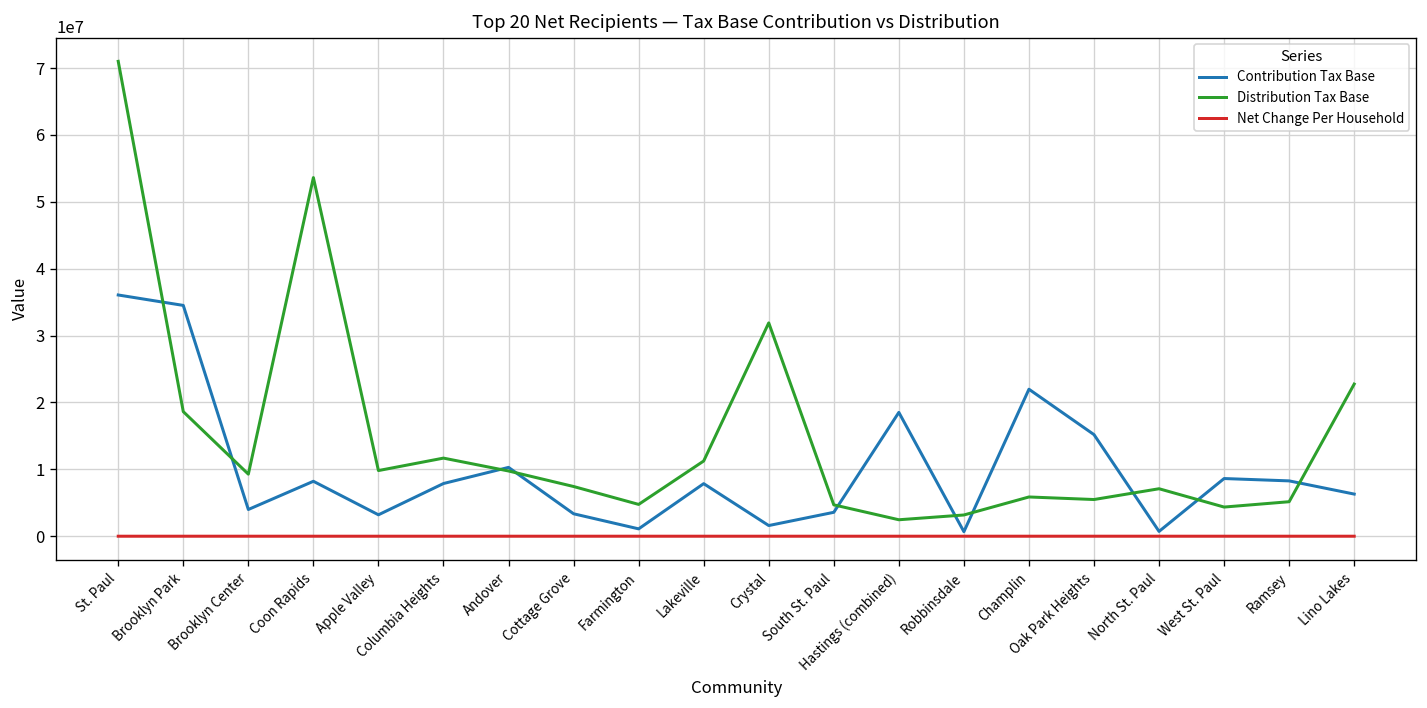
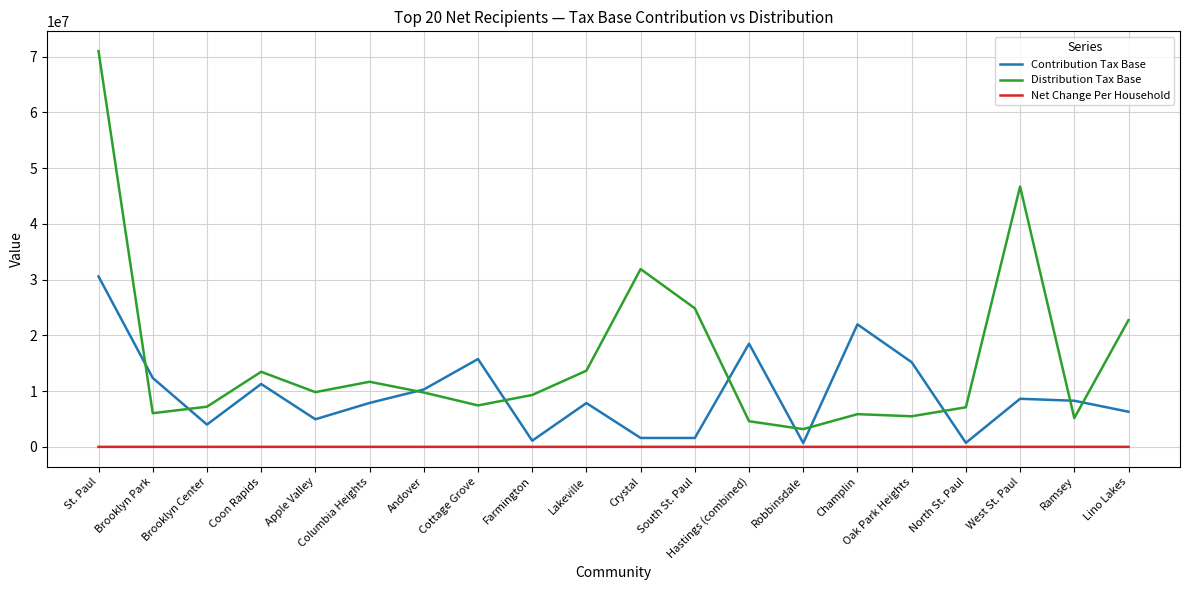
  {
    "Contribution Tax Base": {
-     "St. Paul": 36000000,
-     "Brooklyn Park": 35000000,
+     "St. Paul": 31000000,
+     "Brooklyn Park": 12000000,
      "Brooklyn Center": 4000000,
-     "Coon Rapids": 8000000,
-     "Apple Valley": 3000000,
+     "Coon Rapids": 11000000,
+     "Apple Valley": 5000000,
      "Columbia Heights": 8000000,
      "Andover": 10000000,
-     "Cottage Grove": 3000000,
+     "Cottage Grove": 16000000,
      "Farmington": 1000000,
      "Lakeville": 8000000,
      "Crystal": 2000000,
-     "South St. Paul": 4000000,
+     "South St. Paul": 2000000,
      "Hastings (combined)": 19000000,
      "Robbinsdale": 1000000,
      "Champlin": 22000000,
      "Oak Park Heights": 15000000,
      "North St. Paul": 1000000,
      "West St. Paul": 9000000,
      "Ramsey": 8000000,
      "Lino Lakes": 6000000
    },
    "Distribution Tax Base": {
      "St. Paul": 71000000,
-     "Brooklyn Park": 19000000,
-     "Brooklyn Center": 9000000,
-     "Coon Rapids": 54000000,
+     "Brooklyn Park": 6000000,
+     "Brooklyn Center": 7000000,
+     "Coon Rapids": 13000000,
      "Apple Valley": 10000000,
      "Columbia Heights": 12000000,
      "Andover": 10000000,
      "Cottage Grove": 7000000,
-     "Farmington": 5000000,
-     "Lakeville": 11000000,
+     "Farmington": 9000000,
+     "Lakeville": 14000000,
      "Crystal": 32000000,
-     "South St. Paul": 5000000,
-     "Hastings (combined)": 2000000,
+     "South St. Paul": 25000000,
+     "Hastings (combined)": 5000000,
      "Robbinsdale": 3000000,
      "Champlin": 6000000,
      "Oak Park Heights": 5000000,
      "North St. Paul": 7000000,
-     "West St. Paul": 4000000,
+     "West St. Paul": 47000000,
      "Ramsey": 5000000,
      "Lino Lakes": 23000000
    },
    "Net Change Per Household": {
      "St. Paul": 0,
      "Brooklyn Park": 0,
      "Brooklyn Center": 0,
      "Coon Rapids": 0,
      "Apple Valley": 0,
      "Columbia Heights": 0,
      "Andover": 0,
      "Cottage Grove": 0,
      "Farmington": 0,
      "Lakeville": 0,
      "Crystal": 0,
      "South St. Paul": 0,
      "Hastings (combined)": 0,
      "Robbinsdale": 0,
      "Champlin": 0,
      "Oak Park Heights": 0,
      "North St. Paul": 0,
      "West St. Paul": 0,
      "Ramsey": 0,
      "Lino Lakes": 0
    }
  }
